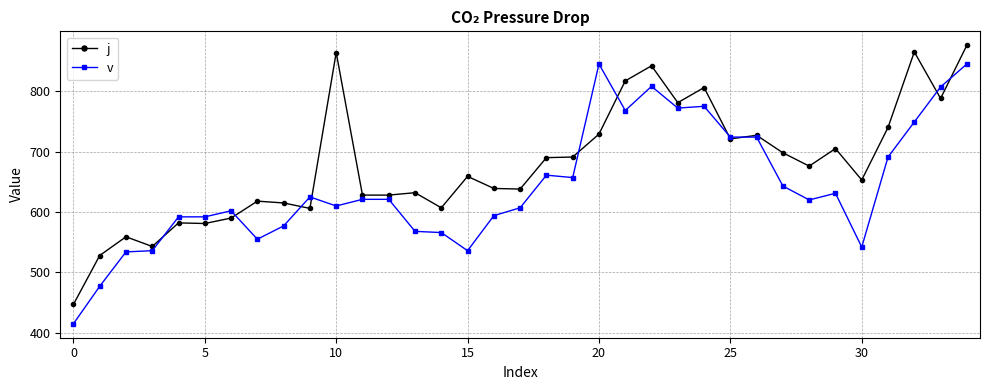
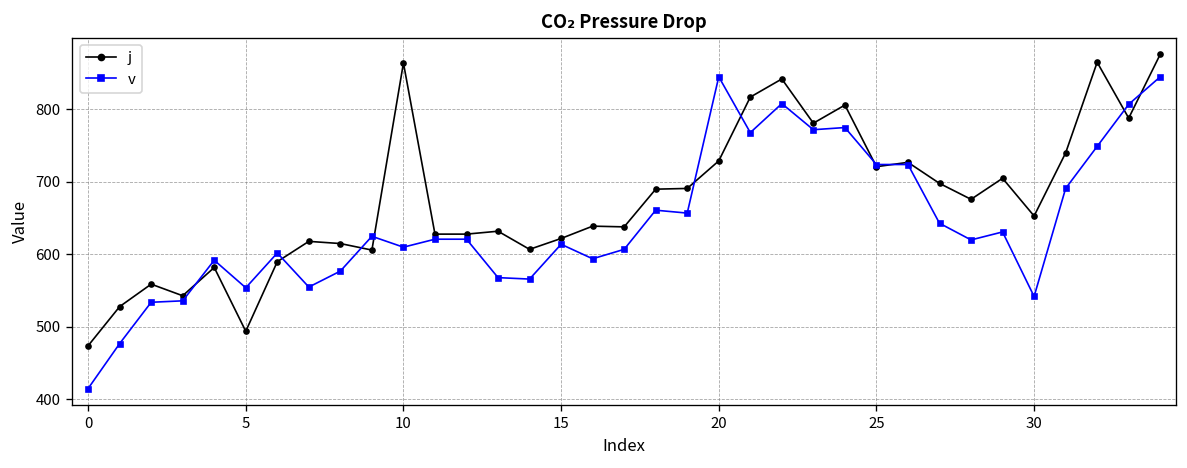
  {
    "j": {
-     "0": 450,
-     "5": 580,
+     "0": 470,
+     "5": 490,
      "10": 860,
-     "15": 660,
+     "15": 620,
      "20": 730,
      "30": 650
    },
    "v": {
      "0": 420,
-     "5": 590,
+     "5": 550,
      "10": 610,
-     "15": 540,
+     "15": 610,
      "20": 850,
      "30": 540
    }
  }
